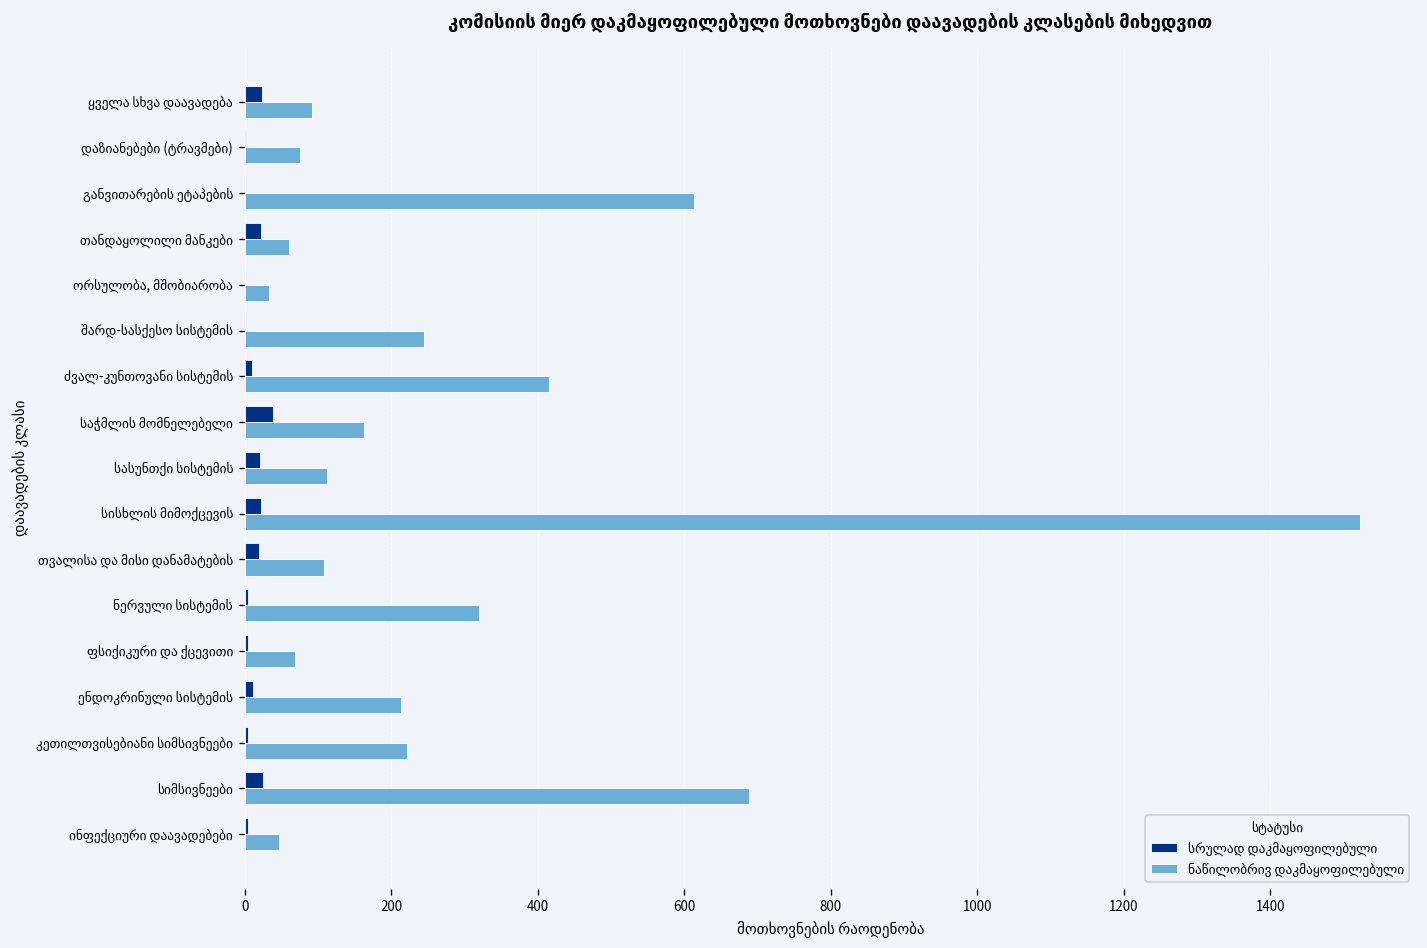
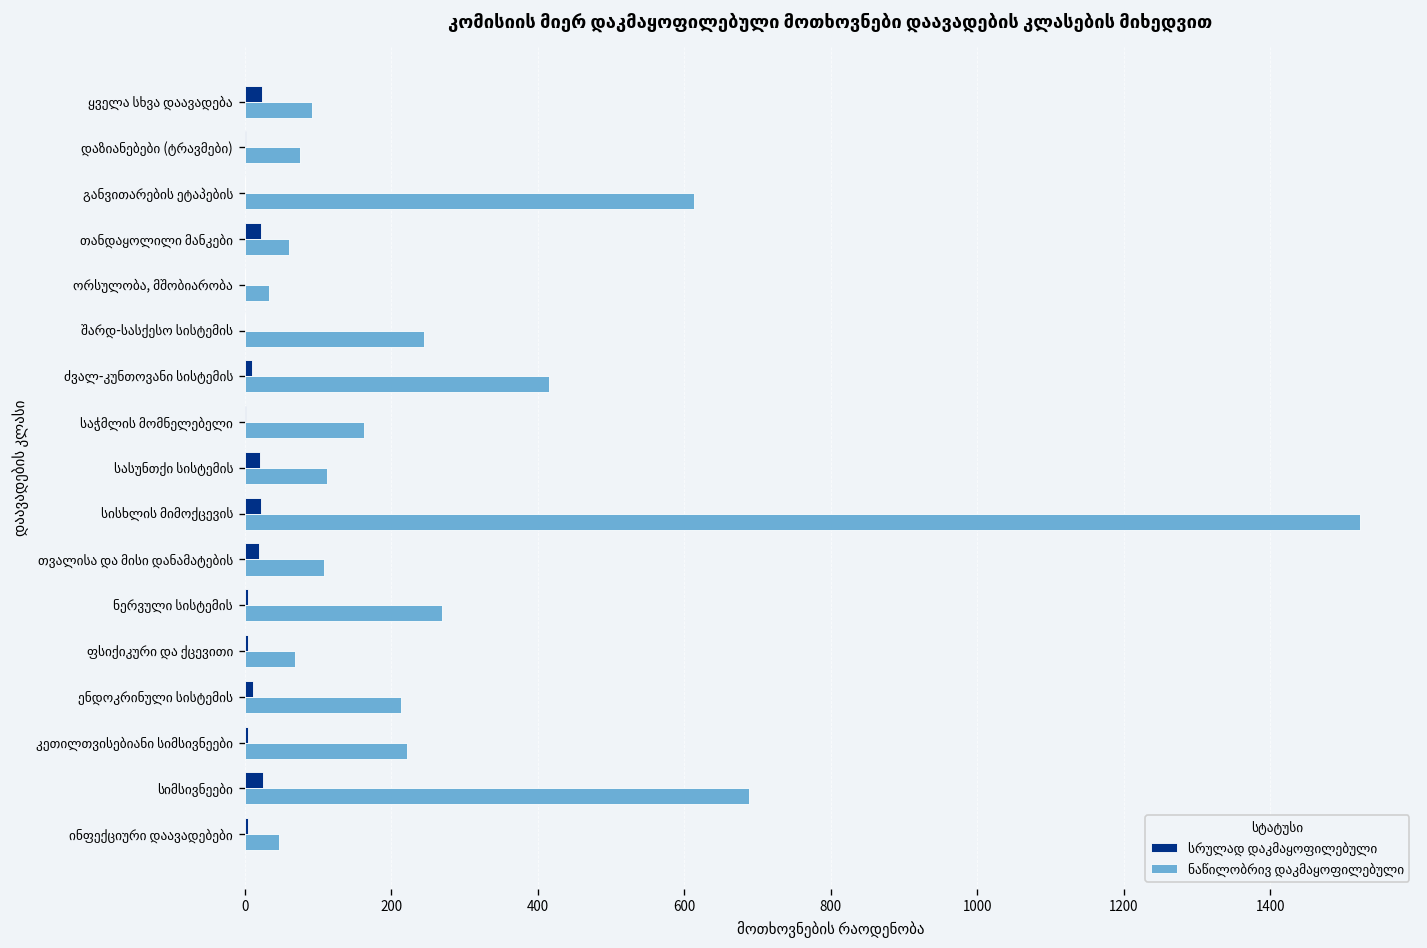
  {
    "სრულად დაკმაყოფილებული": {
      "ყველა სხვა დაავადება": 20,
      "განვითარების ეტაპების": 0,
      "თანდაყოლილი მანკები": 20,
      "ორსულობა, მშობიარობა": 0,
      "შარდ-სასქესო სისტემის": 0,
      "ძვალ-კუნთოვანი სისტემის": 10,
-     "საჭმლის მომნელებელი": 40,
+     "საჭმლის მომნელებელი": 0,
      "სასუნთქი სისტემის": 20,
      "სისხლის მიმოქცევის": 20,
      "თვალისა და მისი დანამატების": 20,
      "ნერვული სისტემის": 10,
      "ენდოკრინული სისტემის": 10,
      "სიმსივნეები": 30,
      "ინფექციური დაავადებები": 10
    },
    "ნაწილობრივ დაკმაყოფილებული": {
      "ყველა სხვა დაავადება": 90,
      "დაზიანებები (ტრავმები)": 80,
      "განვითარების ეტაპების": 610,
      "თანდაყოლილი მანკები": 60,
      "ორსულობა, მშობიარობა": 30,
      "შარდ-სასქესო სისტემის": 250,
      "ძვალ-კუნთოვანი სისტემის": 420,
      "საჭმლის მომნელებელი": 160,
      "სასუნთქი სისტემის": 110,
      "სისხლის მიმოქცევის": 1520,
      "თვალისა და მისი დანამატების": 110,
-     "ნერვული სისტემის": 320,
+     "ნერვული სისტემის": 270,
      "ფსიქიკური და ქცევითი": 70,
      "ენდოკრინული სისტემის": 210,
      "კეთილთვისებიანი სიმსივნეები": 220,
      "სიმსივნეები": 690,
      "ინფექციური დაავადებები": 50
    }
  }
